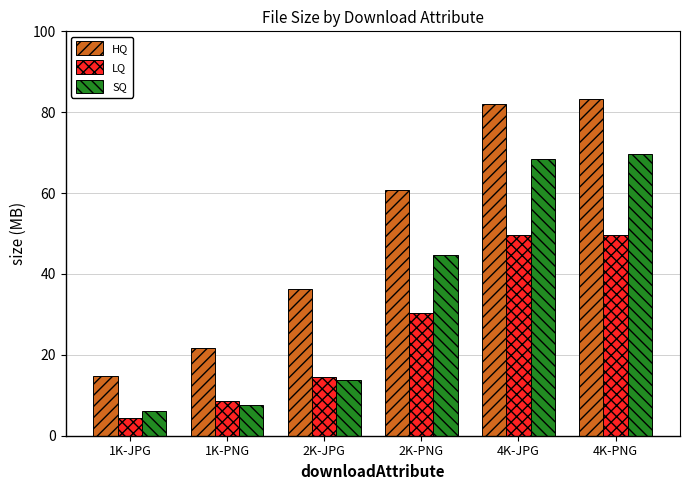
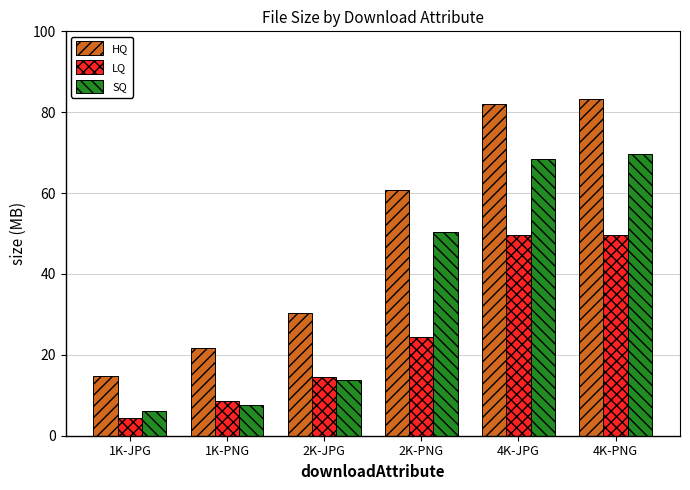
  {
    "HQ": {
      "1K-JPG": 15,
      "1K-PNG": 22,
-     "2K-JPG": 36,
+     "2K-JPG": 30,
      "2K-PNG": 61,
      "4K-JPG": 82,
      "4K-PNG": 83
    },
    "LQ": {
      "1K-JPG": 4,
      "1K-PNG": 9,
      "2K-JPG": 15,
-     "2K-PNG": 30,
+     "2K-PNG": 24,
      "4K-JPG": 50,
      "4K-PNG": 50
    },
    "SQ": {
      "1K-JPG": 6,
      "1K-PNG": 8,
      "2K-JPG": 14,
-     "2K-PNG": 45,
+     "2K-PNG": 50,
      "4K-JPG": 69,
      "4K-PNG": 70
    }
  }
